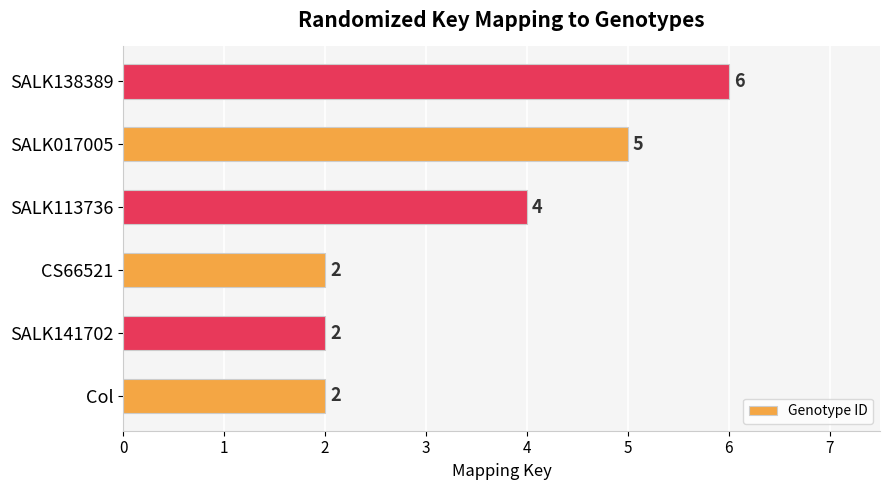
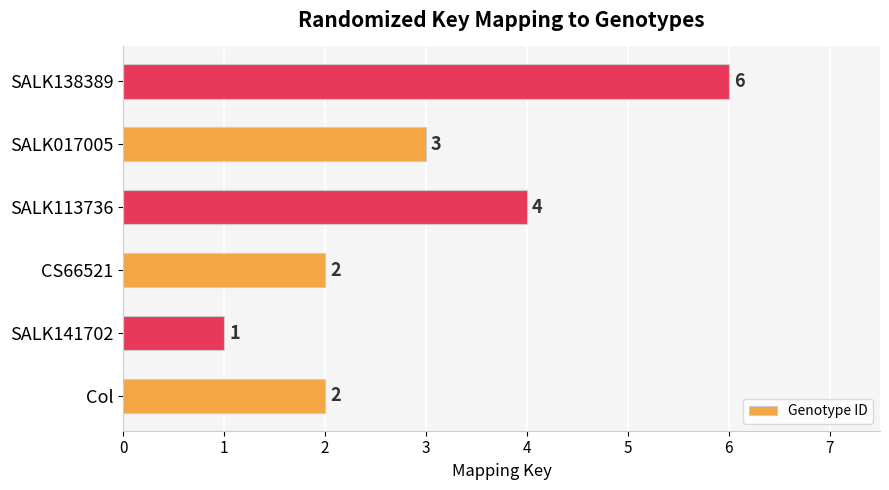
  {
    "SALK138389": 6,
-   "SALK017005": 5,
+   "SALK017005": 3,
    "SALK113736": 4,
    "CS66521": 2,
-   "SALK141702": 2,
+   "SALK141702": 1,
    "Col": 2
  }
